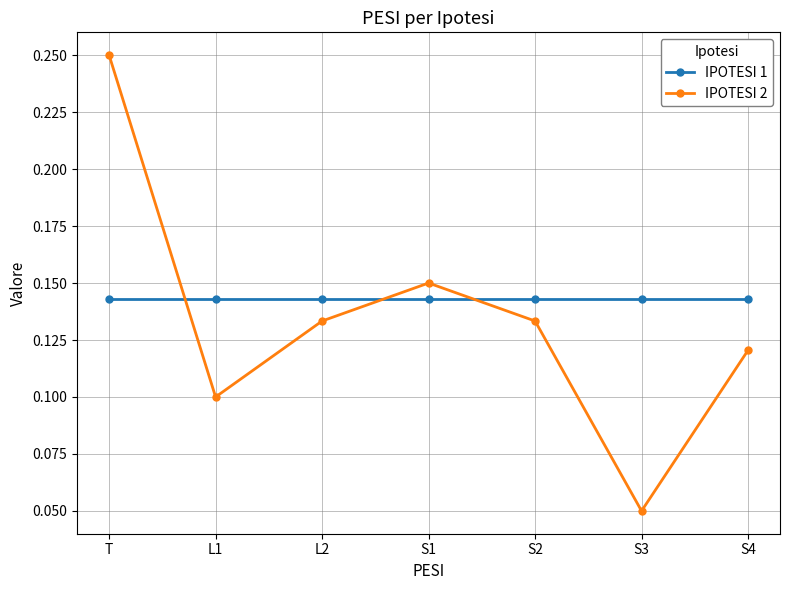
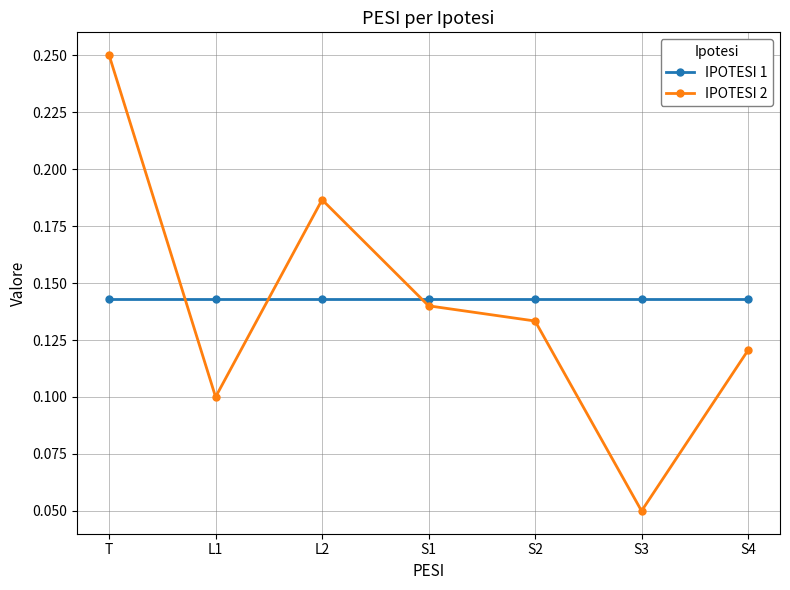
  {
    "IPOTESI 1": {
      "T": 0.143,
      "L1": 0.143,
      "L2": 0.143,
      "S1": 0.143,
      "S2": 0.143,
      "S3": 0.143,
      "S4": 0.143
    },
    "IPOTESI 2": {
      "T": 0.250,
      "L1": 0.100,
-     "L2": 0.133,
-     "S1": 0.15,
+     "L2": 0.187,
+     "S1": 0.14,
      "S2": 0.133,
      "S3": 0.050,
      "S4": 0.121
    }
  }
